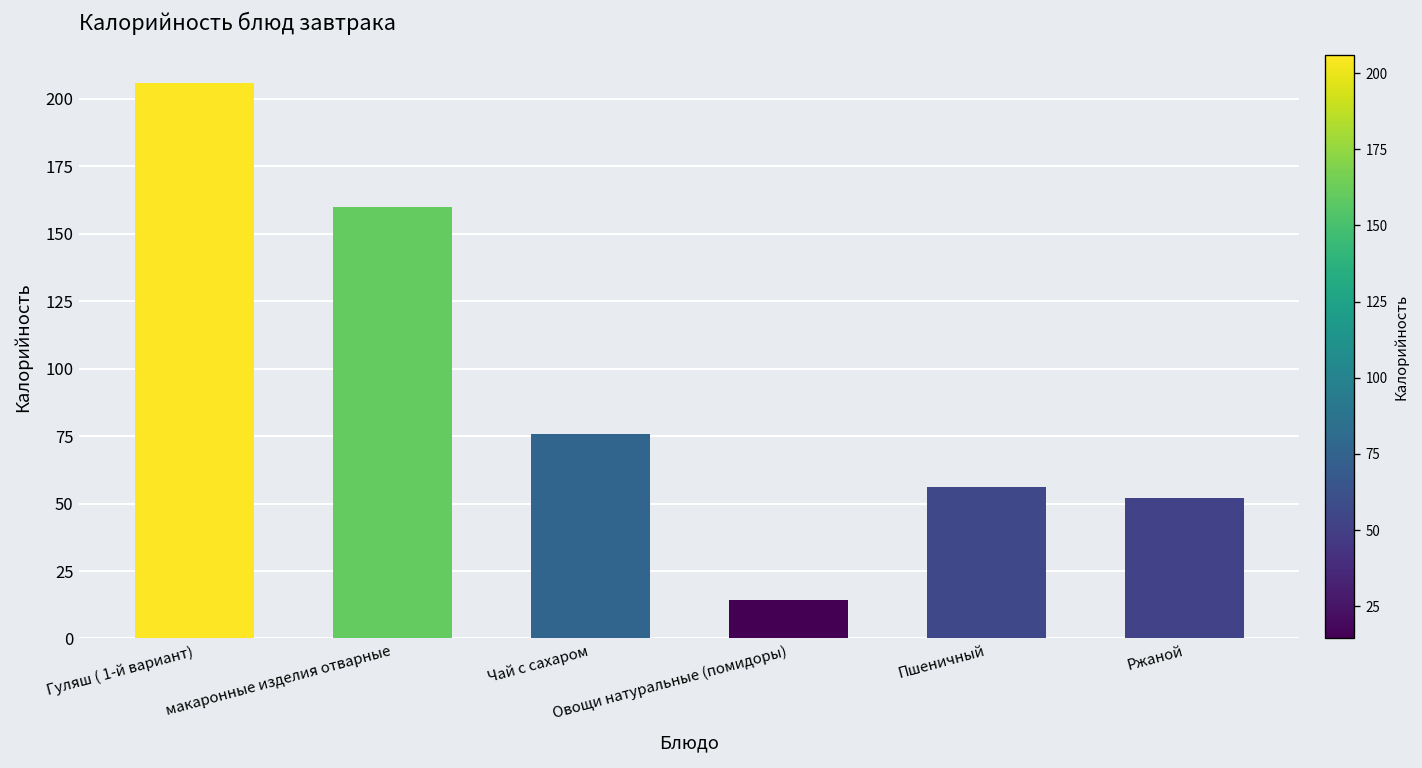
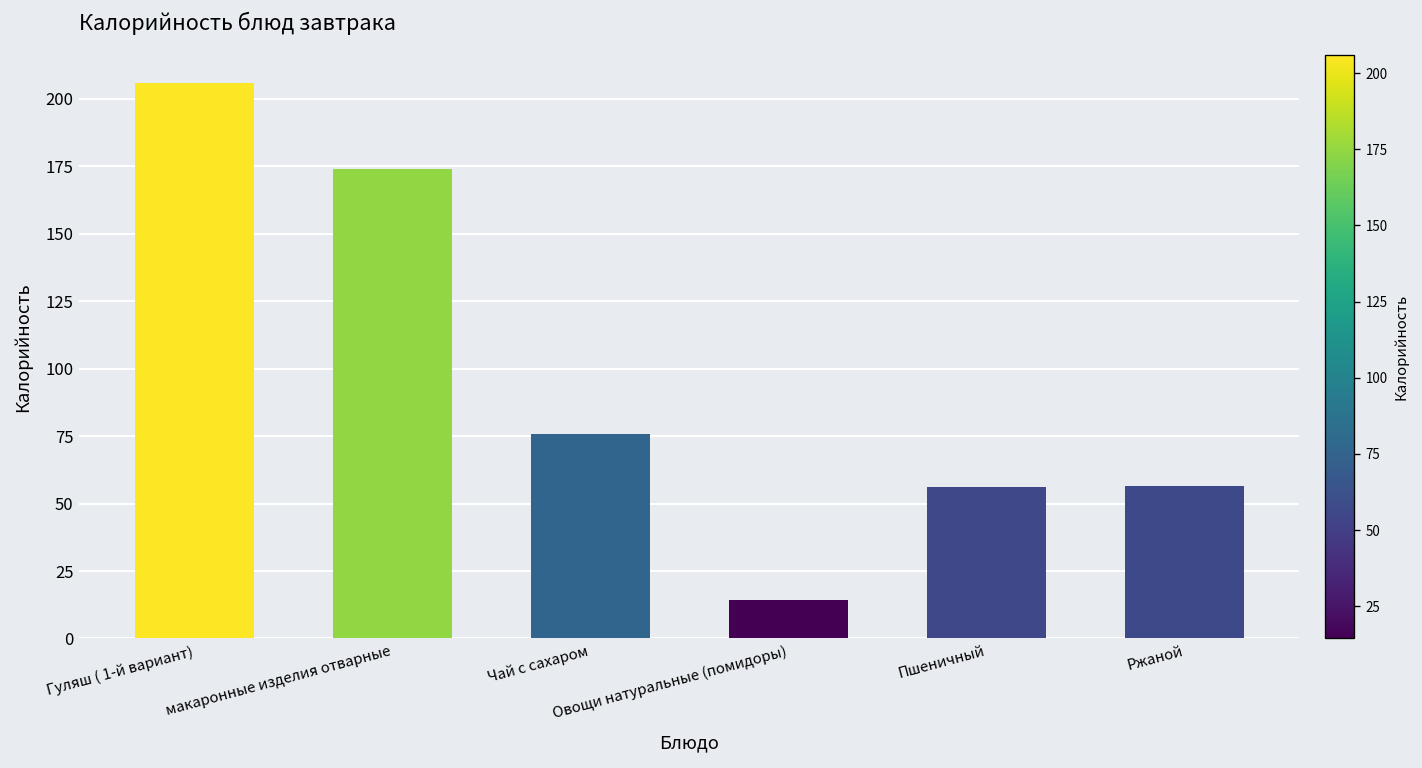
  {
    "Гуляш ( 1-й вариант)": 206,
-   "макаронные изделия отварные": 160,
+   "макаронные изделия отварные": 174,
    "Чай с сахаром": 76,
    "Овощи натуральные (помидоры)": 14,
    "Пшеничный": 56,
-   "Ржаной": 52
+   "Ржаной": 56
  }
